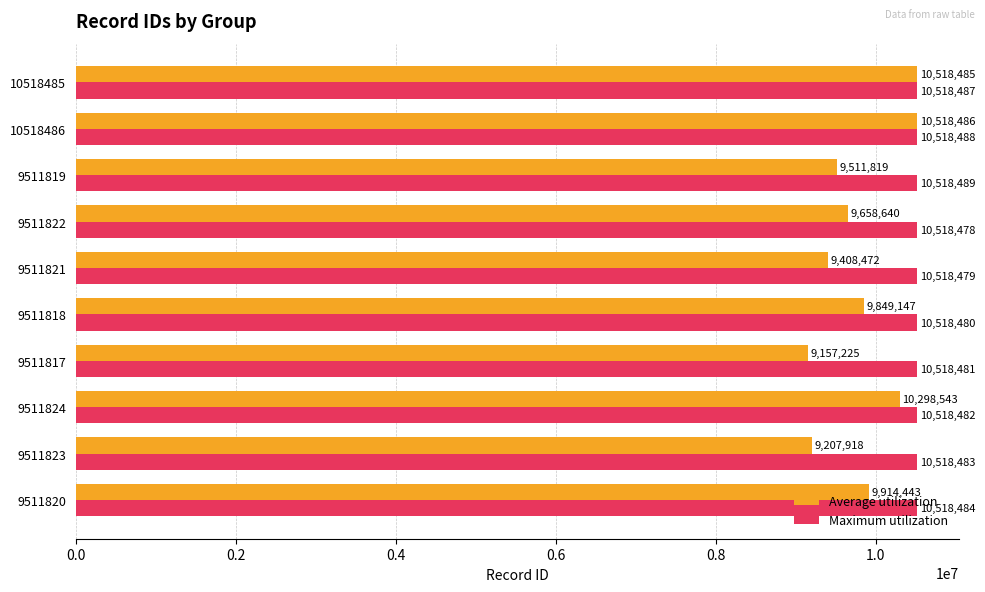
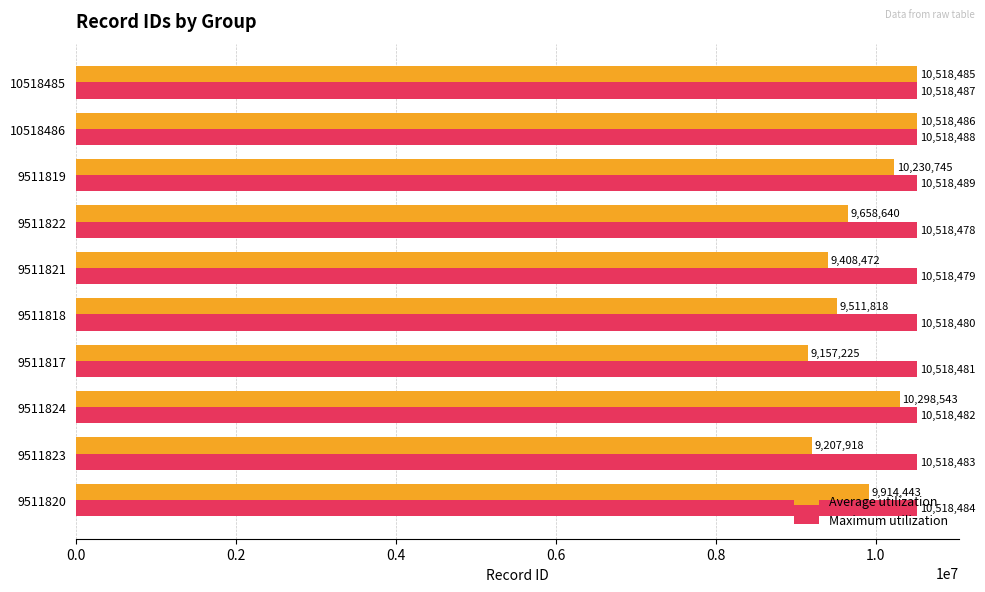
  {
    "Average utilization": {
      "10518485": "10,518,485",
      "10518486": "10,518,486",
-     "9511819": "9,511,819",
+     "9511819": "10,230,745",
      "9511822": "9,658,640",
      "9511821": "9,408,472",
-     "9511818": "9,849,147",
+     "9511818": "9,511,818",
      "9511817": "9,157,225",
      "9511824": "10,298,543",
      "9511823": "9,207,918",
      "9511820": "9,914,443"
    },
    "Maximum utilization": {
      "10518485": "10,518,487",
      "10518486": "10,518,488",
      "9511819": "10,518,489",
      "9511822": "10,518,478",
      "9511821": "10,518,479",
      "9511818": "10,518,480",
      "9511817": "10,518,481",
      "9511824": "10,518,482",
      "9511823": "10,518,483",
      "9511820": "10,518,484"
    }
  }
